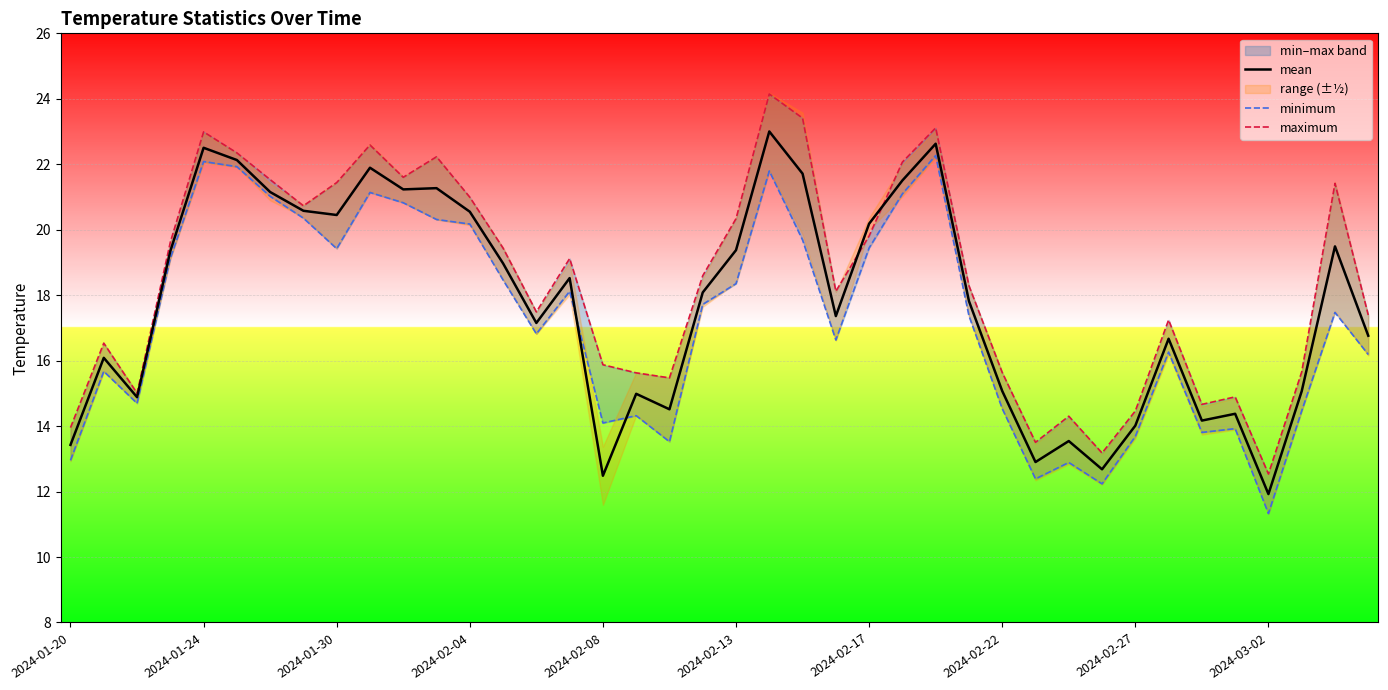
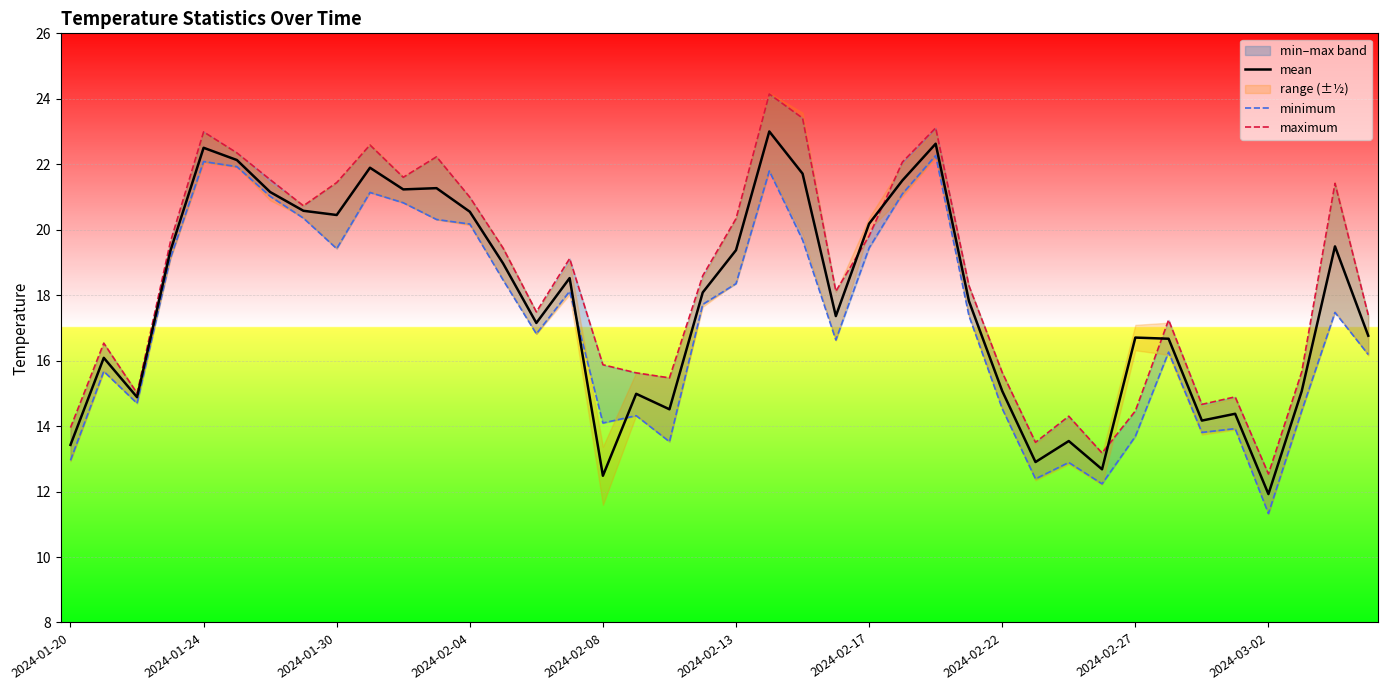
  {
    "mean": {
      "2024-01-20": 13.4,
      "2024-01-24": 22.5,
      "2024-01-30": 20.4,
      "2024-02-04": 20.5,
      "2024-02-08": 12.5,
      "2024-02-13": 19.4,
      "2024-02-17": 20.2,
      "2024-02-22": 15.1,
-     "2024-02-27": 14.0,
+     "2024-02-27": 16.7,
      "2024-03-02": 11.9
    }
  }
